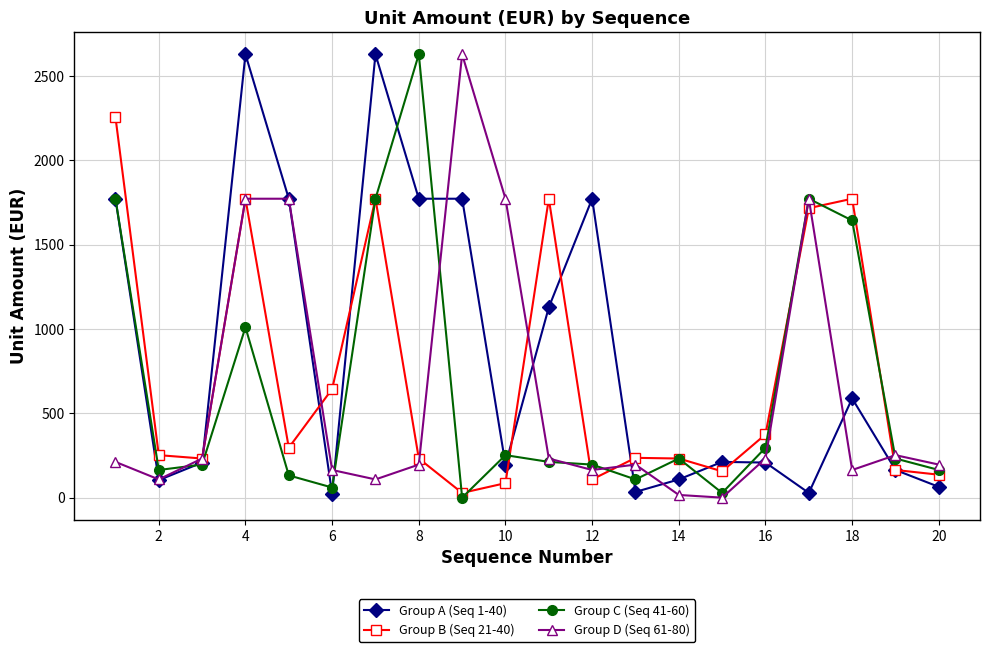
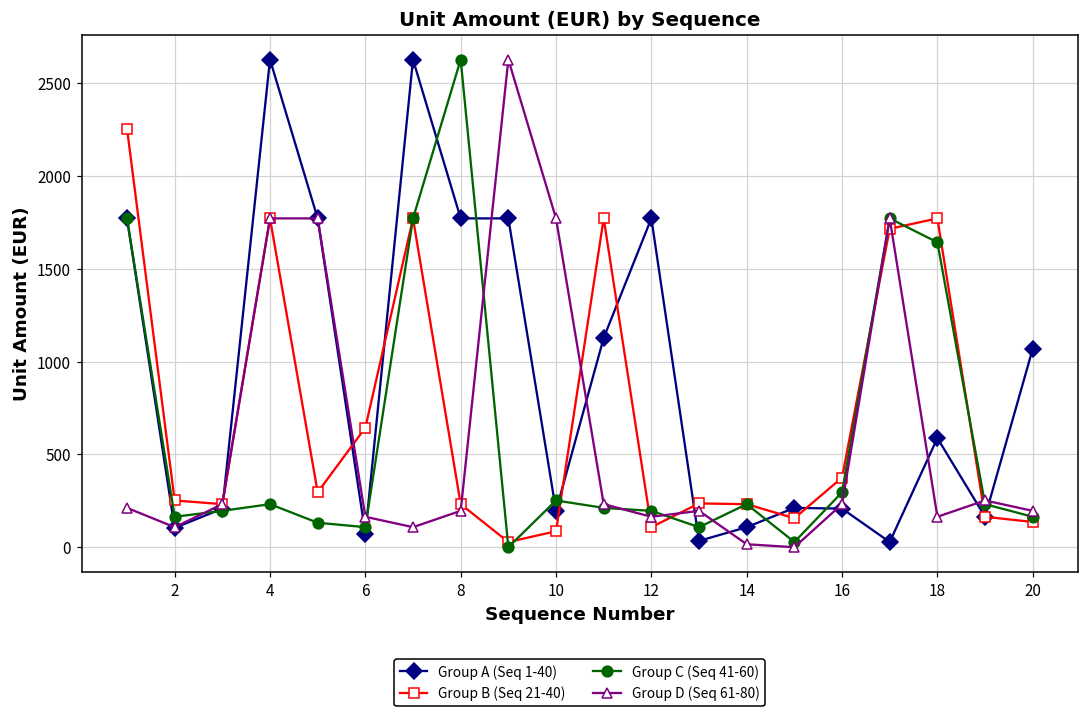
  {
    "Group A (Seq 1-40)": {
      "4": 2630,
-     "6": 20,
+     "6": 70,
      "8": 1770,
      "10": 200,
      "12": 1770,
      "14": 110,
      "16": 210,
      "18": 590,
-     "20": 60
+     "20": 1070
    },
    "Group B (Seq 21-40)": {
      "2": 250,
      "6": 640,
      "8": 230,
      "10": 90,
      "12": 110,
      "16": 380,
      "18": 1770,
      "20": 140
    },
    "Group C (Seq 41-60)": {
      "2": 160,
-     "4": 1010,
-     "6": 60,
+     "4": 230,
+     "6": 110,
      "8": 2630,
      "10": 250,
      "12": 200,
      "16": 300,
      "18": 1640,
      "20": 160
    },
    "Group D (Seq 61-80)": {
      "6": 160,
      "8": 200,
      "10": 1770,
      "12": 160,
      "14": 20,
      "16": 230,
      "18": 160,
      "20": 200
    }
  }
